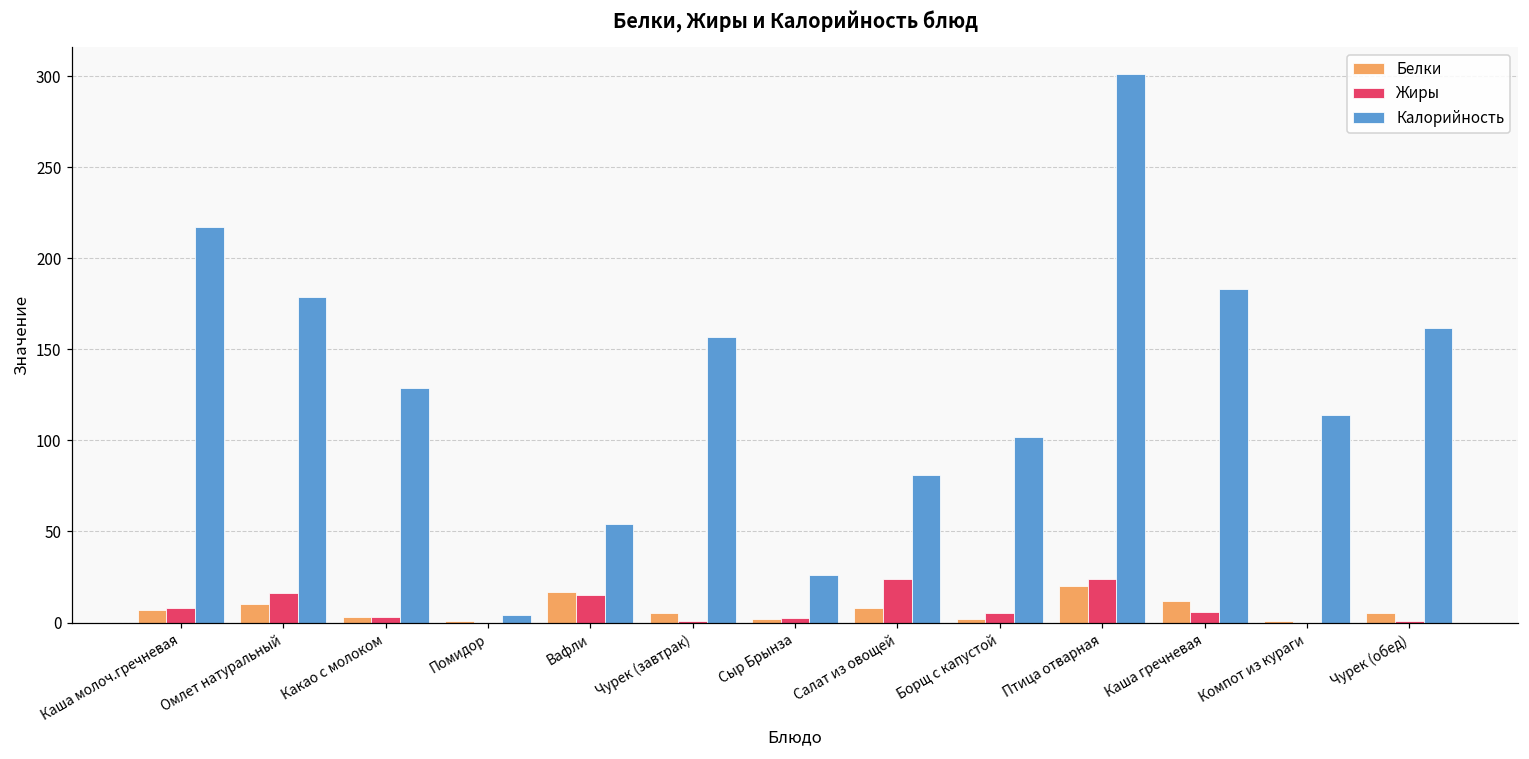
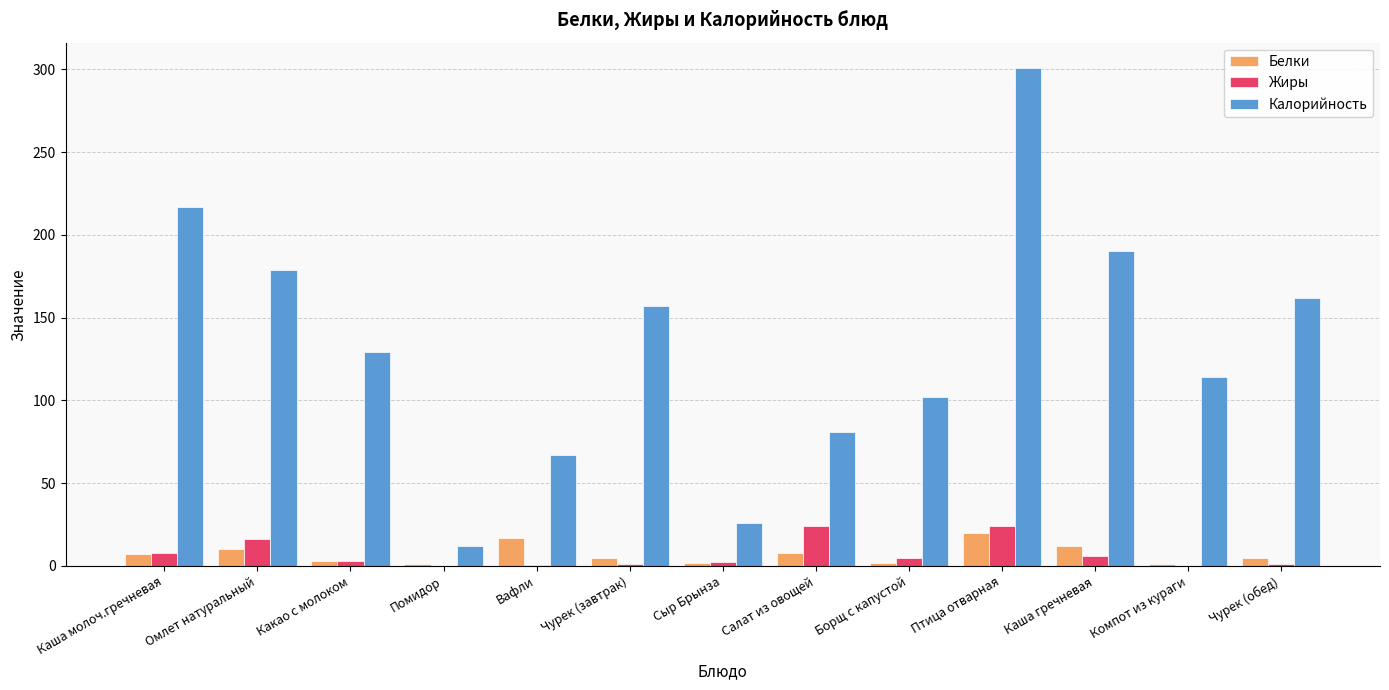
  {
    "Белки": {
      "Каша молоч.гречневая": 7,
      "Омлет натуральный": 10,
      "Какао с молоком": 3,
      "Вафли": 17,
      "Чурек (завтрак)": 5,
      "Сыр Брынза": 2,
      "Салат из овощей": 8,
      "Борщ с капустой": 2,
      "Птица отварная": 20,
      "Каша гречневая": 12,
      "Чурек (обед)": 5
    },
    "Жиры": {
      "Каша молоч.гречневая": 8,
      "Омлет натуральный": 16,
      "Какао с молоком": 3,
      "Помидор": 0,
-     "Вафли": 15,
+     "Вафли": 1,
      "Сыр Брынза": 3,
      "Салат из овощей": 24,
      "Борщ с капустой": 5,
      "Птица отварная": 24,
      "Каша гречневая": 6,
      "Компот из кураги": 0
    },
    "Калорийность": {
      "Каша молоч.гречневая": 217,
      "Омлет натуральный": 179,
      "Какао с молоком": 129,
-     "Помидор": 4,
-     "Вафли": 54,
+     "Помидор": 12,
+     "Вафли": 67,
      "Чурек (завтрак)": 157,
      "Сыр Брынза": 26,
      "Салат из овощей": 81,
      "Борщ с капустой": 102,
      "Птица отварная": 301,
-     "Каша гречневая": 183,
+     "Каша гречневая": 190,
      "Компот из кураги": 114,
      "Чурек (обед)": 162
    }
  }
